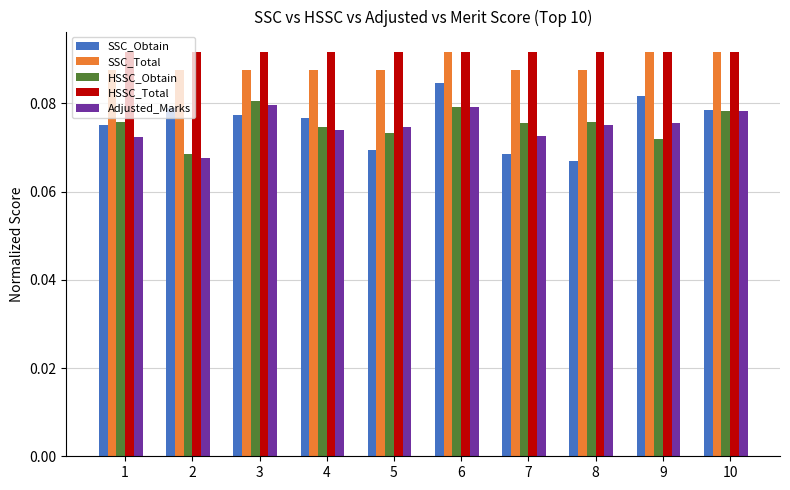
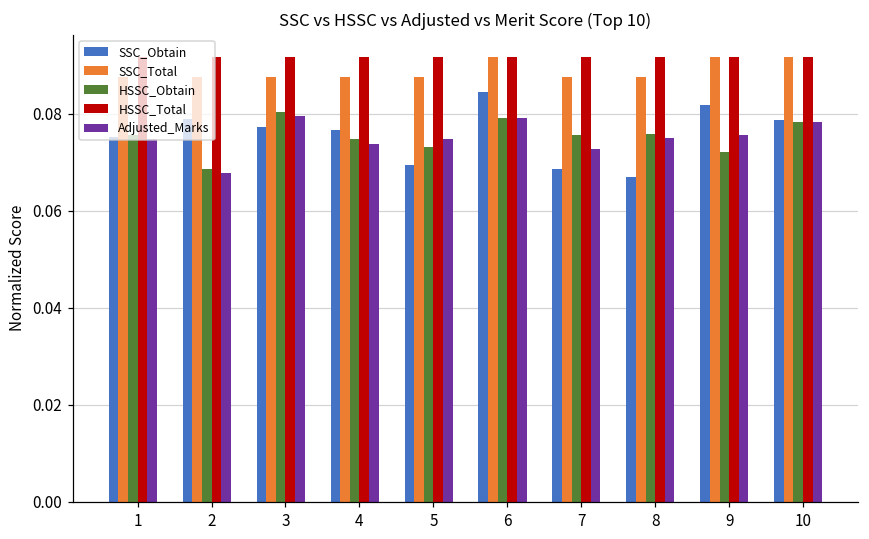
  {
    "SSC_Obtain": {
      "1": 0.075,
      "3": 0.077,
      "4": 0.077,
      "5": 0.069,
      "6": 0.084,
      "7": 0.069,
      "8": 0.067,
      "9": 0.082,
      "10": 0.079
    },
    "SSC_Total": {
      "3": 0.088,
      "4": 0.088,
      "5": 0.088,
      "6": 0.092,
      "7": 0.088,
      "8": 0.088,
      "9": 0.092,
      "10": 0.092
    },
    "HSSC_Obtain": {
      "1": 0.076,
      "2": 0.068,
      "3": 0.080,
      "4": 0.075,
      "5": 0.073,
      "6": 0.079,
      "7": 0.076,
      "8": 0.076,
      "9": 0.072,
      "10": 0.078
    },
    "HSSC_Total": {
      "2": 0.092,
      "3": 0.092,
      "4": 0.092,
      "5": 0.092,
      "6": 0.092,
      "7": 0.092,
      "8": 0.092,
      "9": 0.092,
      "10": 0.092
    },
    "Adjusted_Marks": {
-     "1": 0.072,
+     "1": 0.075,
      "2": 0.068,
      "3": 0.080,
      "4": 0.074,
      "5": 0.075,
      "6": 0.079,
      "7": 0.073,
      "8": 0.075,
      "9": 0.076,
      "10": 0.078
    }
  }
